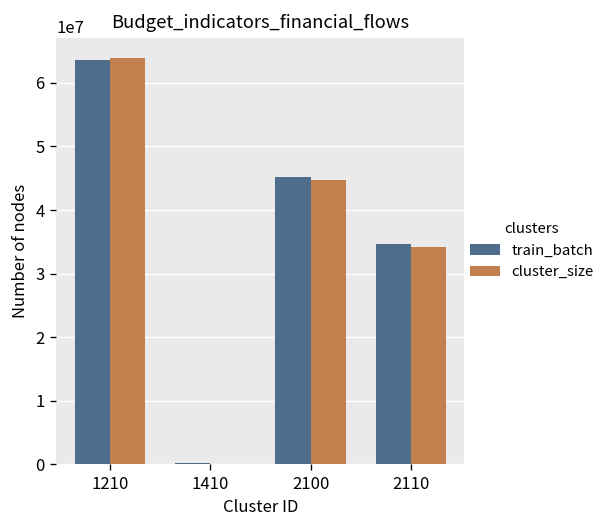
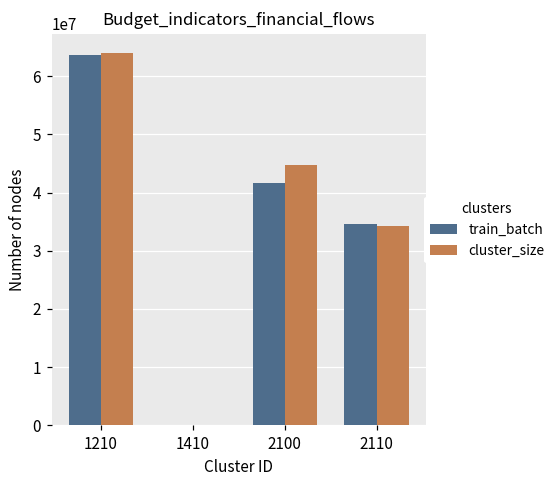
  {
    "train_batch": {
      "1210": 64000000,
-     "2100": 45000000,
+     "2100": 42000000,
      "2110": 35000000
    },
    "cluster_size": {
      "1210": 64000000,
      "1410": 0,
      "2100": 45000000,
      "2110": 34000000
    }
  }
